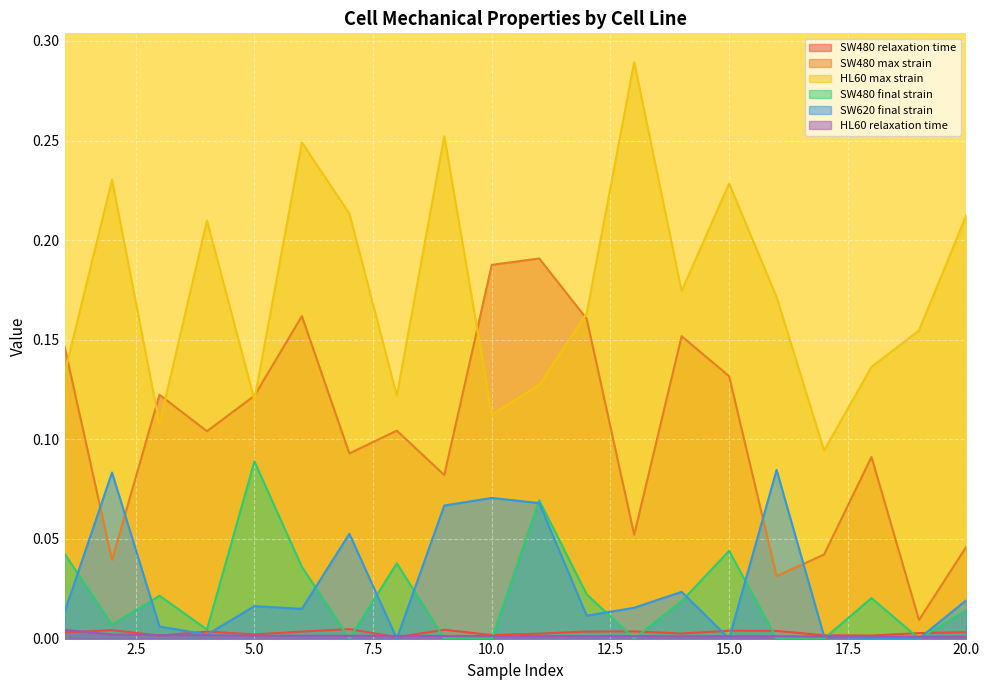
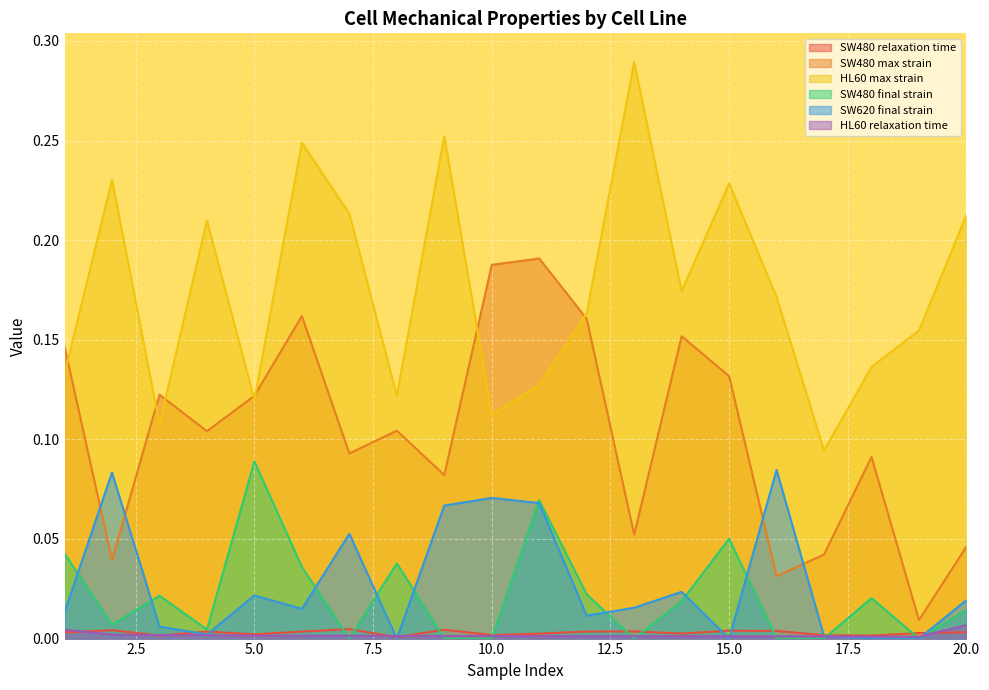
  {
    "SW480 final strain": {
      "5.0": 0.089,
-     "15.0": 0.044,
+     "15.0": 0.050,
      "20.0": 0.014
    },
    "SW620 final strain": {
-     "5.0": 0.016,
+     "5.0": 0.022,
      "10.0": 0.071,
      "20.0": 0.019
    },
    "HL60 relaxation time": {
-     "20.0": 0.001
+     "20.0": 0.007
    }
  }
